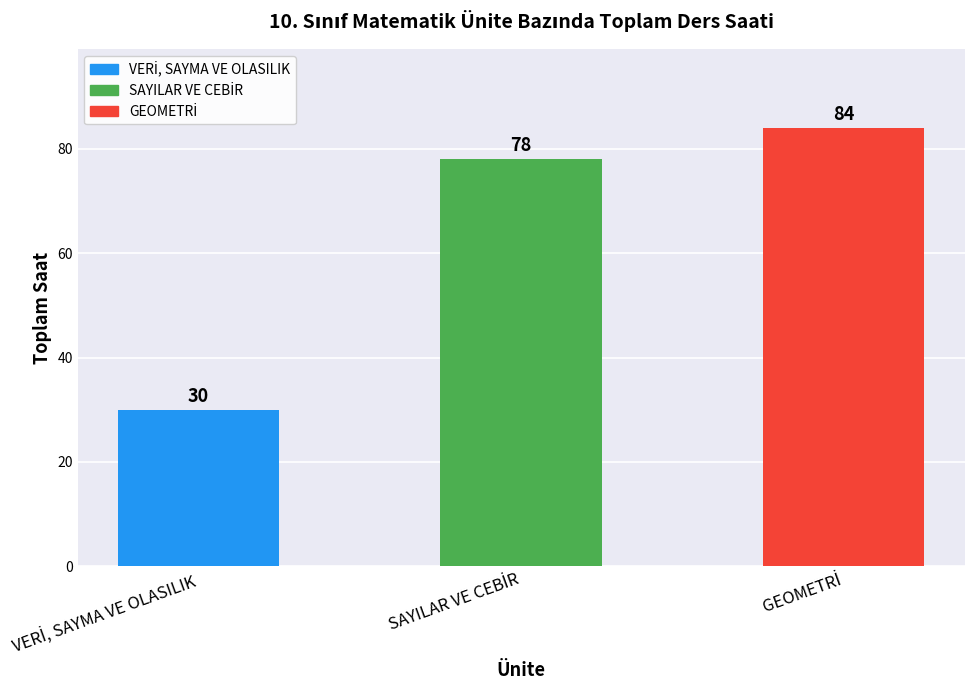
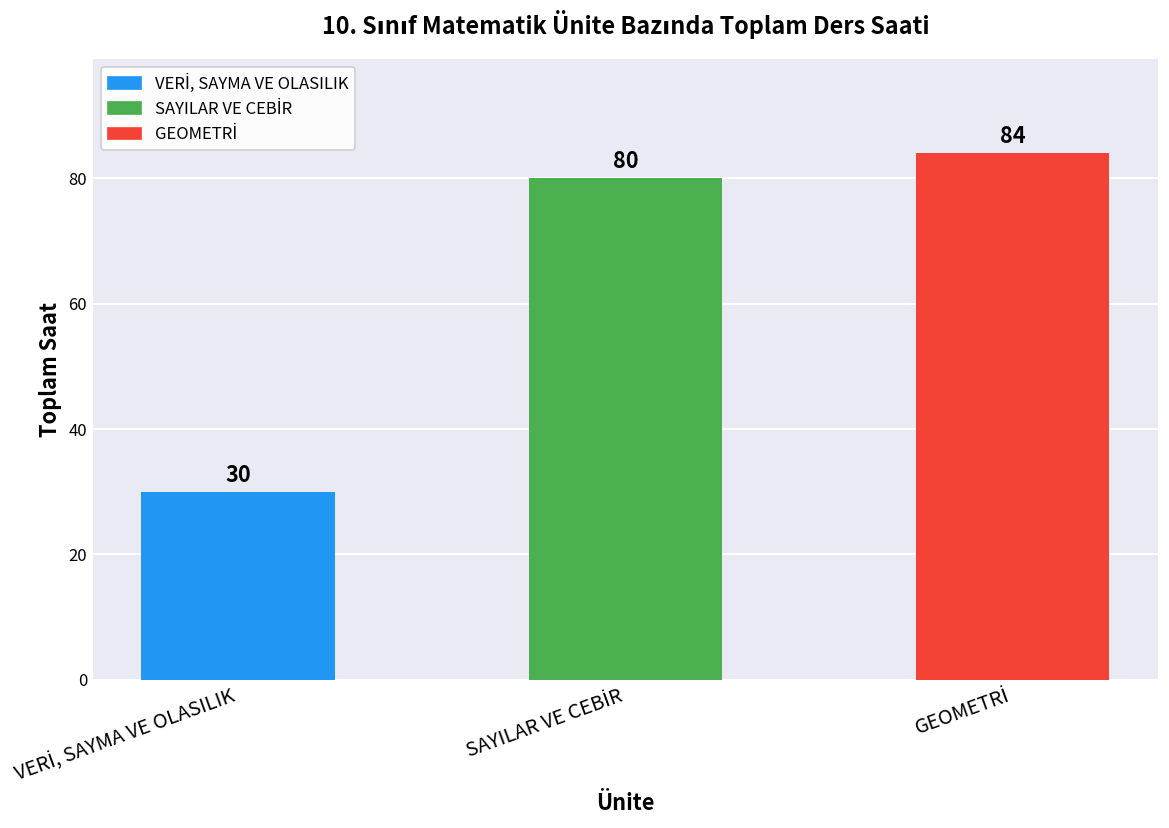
  {
    "VERİ, SAYMA VE OLASILIK": 30,
-   "SAYILAR VE CEBİR": 78,
+   "SAYILAR VE CEBİR": 80,
    "GEOMETRİ": 84
  }
